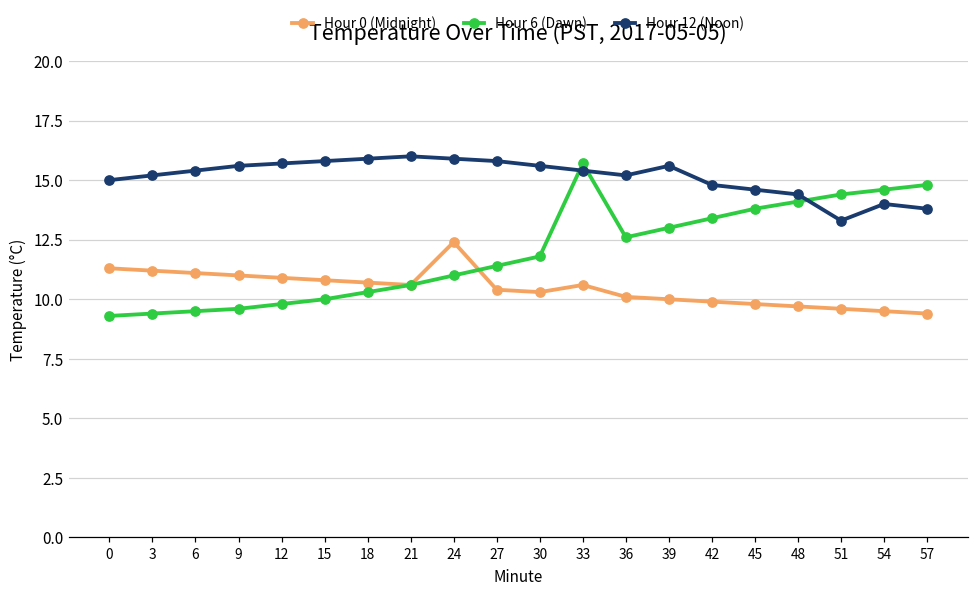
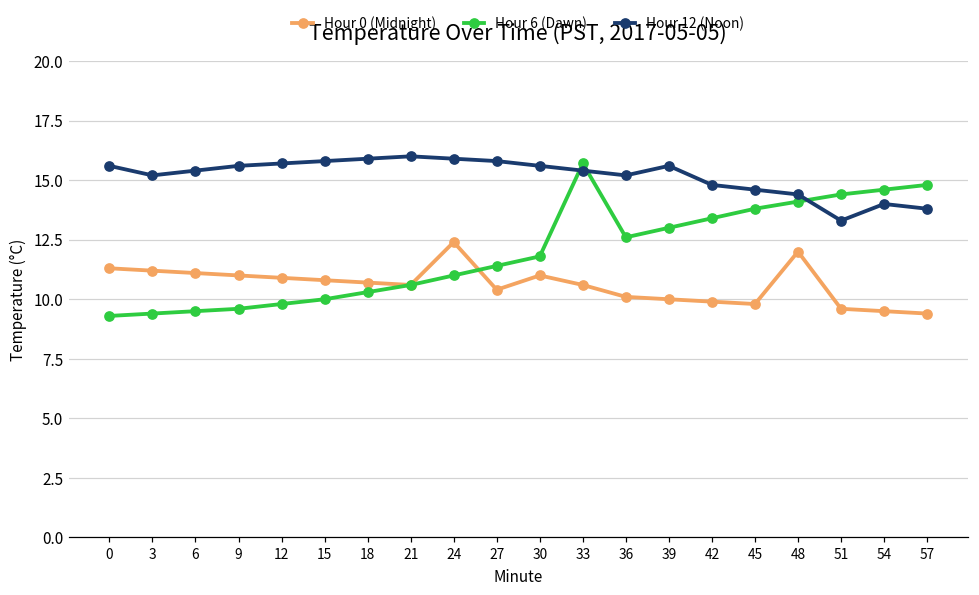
  {
    "Hour 0 (Midnight)": {
      "0": 11.3,
      "3": 11.2,
      "6": 11.1,
      "9": 11.0,
      "12": 10.9,
      "15": 10.8,
      "18": 10.7,
      "24": 12.4,
      "27": 10.4,
-     "30": 10.3,
+     "30": 11.0,
      "33": 10.6,
      "36": 10.1,
      "39": 10.0,
      "42": 9.9,
      "45": 9.8,
-     "48": 9.7,
+     "48": 12.0,
      "51": 9.6,
      "54": 9.5,
      "57": 9.4
    },
    "Hour 6 (Dawn)": {
      "0": 9.3,
      "3": 9.4,
      "6": 9.5,
      "9": 9.6,
      "12": 9.8,
      "15": 10.0,
      "18": 10.3,
      "24": 11.0,
      "27": 11.4,
      "30": 11.8,
      "33": 15.7,
      "36": 12.6,
      "39": 13.0,
      "42": 13.4,
      "45": 13.8,
      "48": 14.1,
      "51": 14.4,
      "54": 14.6,
      "57": 14.8
    },
    "Hour 12 (Noon)": {
-     "0": 15.0,
+     "0": 15.6,
      "3": 15.2,
      "6": 15.4,
      "9": 15.6,
      "12": 15.7,
      "15": 15.8,
      "18": 15.9,
      "21": 16.0,
      "24": 15.9,
      "27": 15.8,
      "30": 15.6,
      "33": 15.4,
      "36": 15.2,
      "39": 15.6,
      "42": 14.8,
      "45": 14.6,
      "48": 14.4,
      "51": 13.3,
      "54": 14.0,
      "57": 13.8
    }
  }
